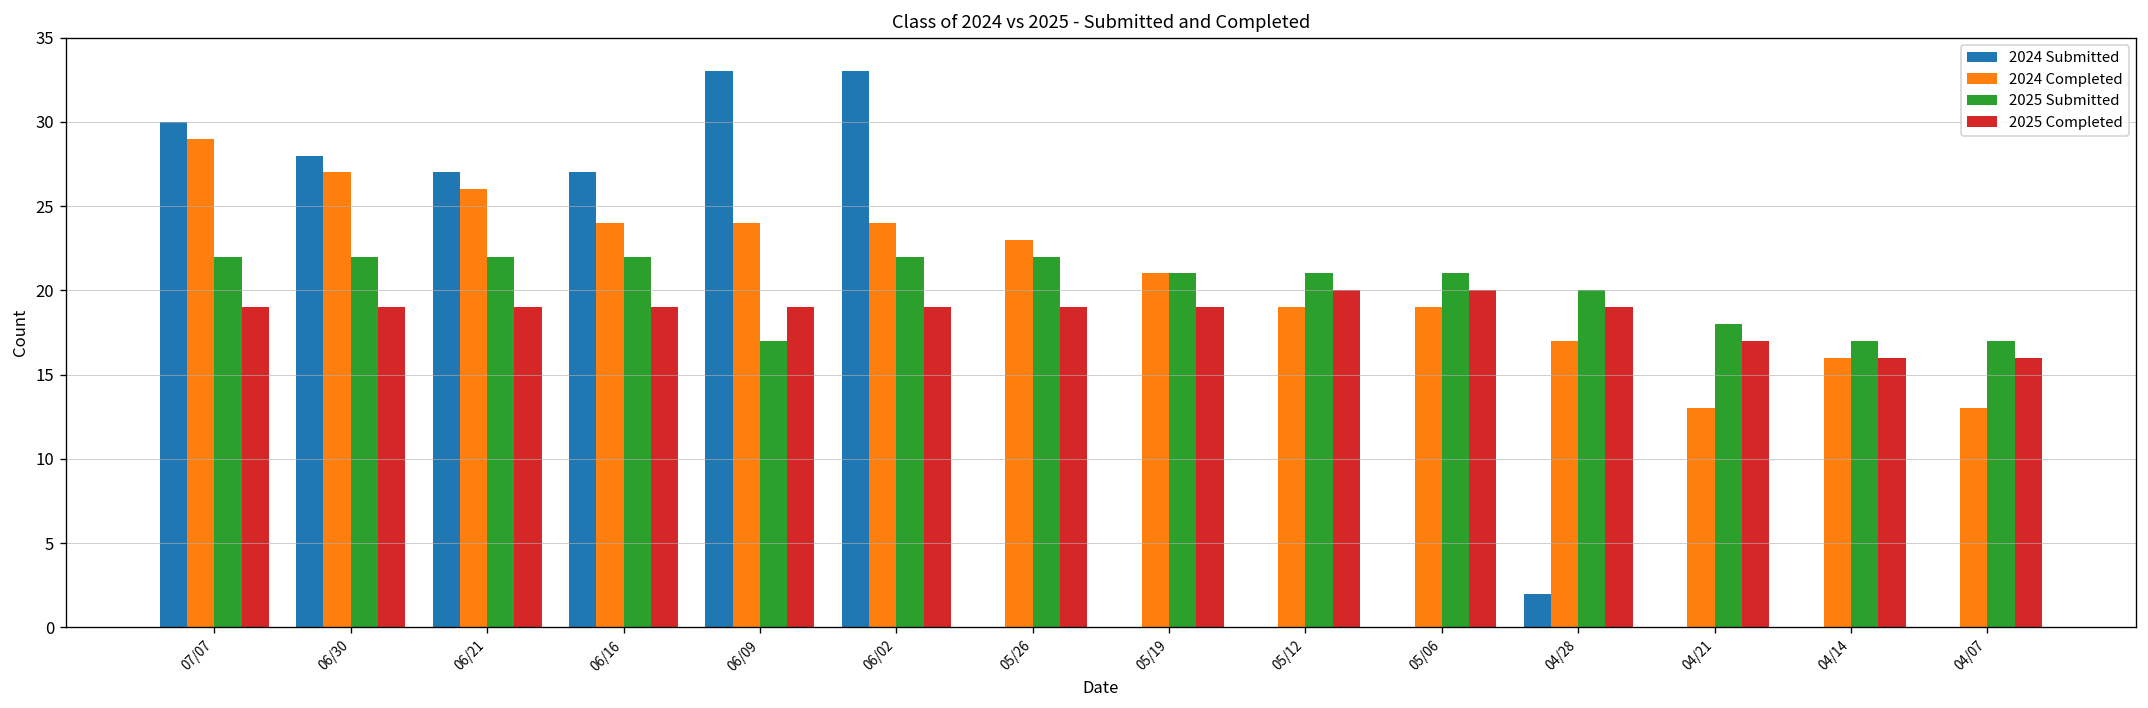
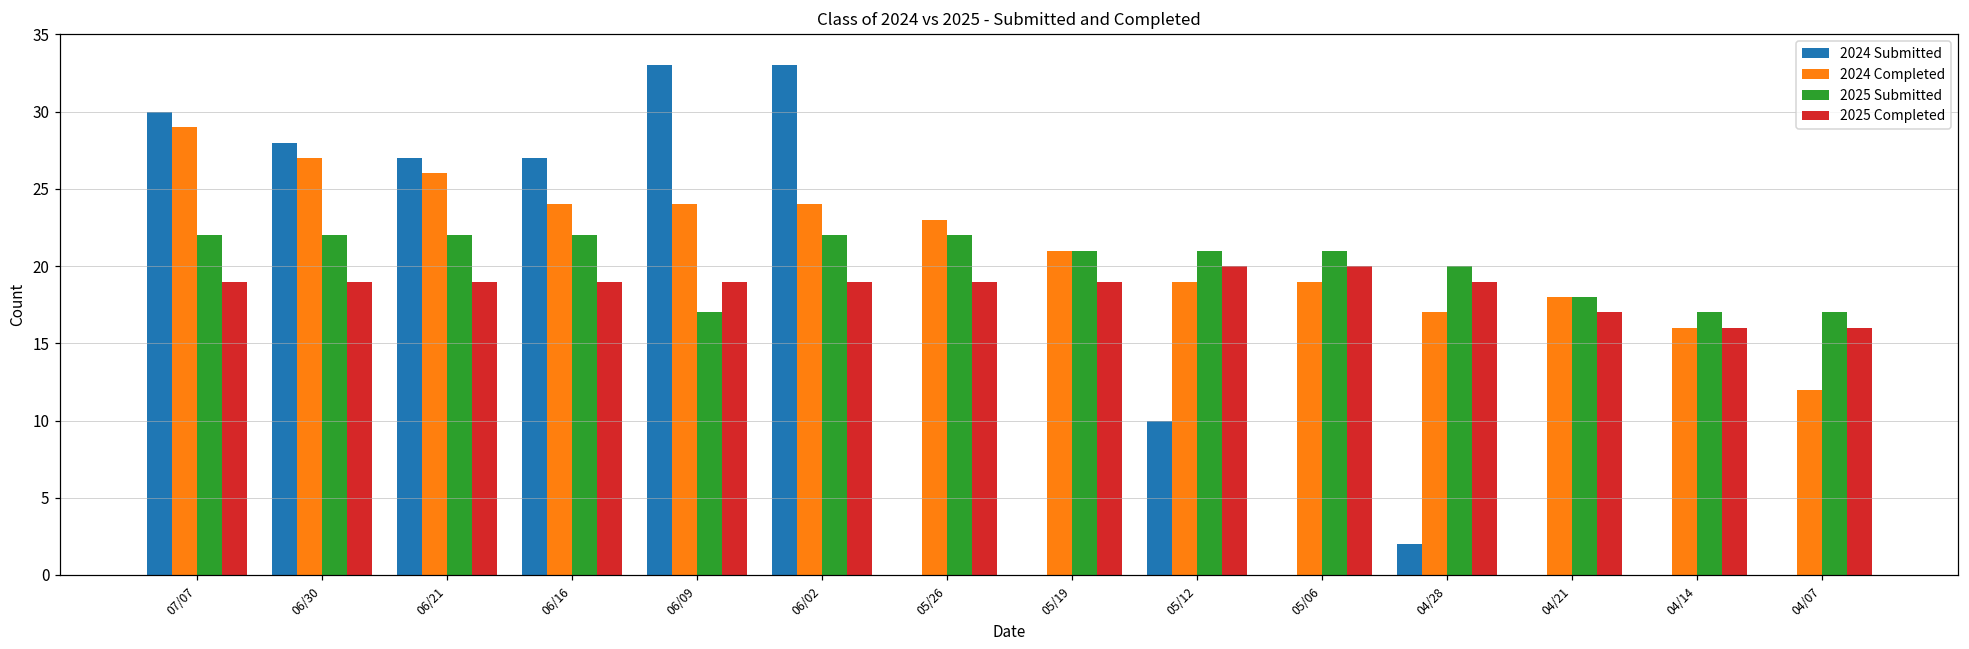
  {
    "2024 Submitted": {
      "07/07": 30,
      "06/30": 28,
      "06/21": 27,
      "06/16": 27,
      "06/09": 33,
      "06/02": 33,
      "05/26": 0,
      "05/19": 0,
-     "05/12": 0,
+     "05/12": 10,
      "05/06": 0,
      "04/28": 2,
      "04/21": 0,
      "04/14": 0,
      "04/07": 0
    },
    "2024 Completed": {
      "07/07": 29,
      "06/30": 27,
      "06/21": 26,
      "06/16": 24,
      "06/09": 24,
      "06/02": 24,
      "05/26": 23,
      "05/19": 21,
      "05/12": 19,
      "05/06": 19,
      "04/28": 17,
-     "04/21": 13,
+     "04/21": 18,
      "04/14": 16,
-     "04/07": 13
+     "04/07": 12
    },
    "2025 Submitted": {
      "07/07": 22,
      "06/30": 22,
      "06/21": 22,
      "06/16": 22,
      "06/09": 17,
      "06/02": 22,
      "05/26": 22,
      "05/19": 21,
      "05/12": 21,
      "05/06": 21,
      "04/28": 20,
      "04/21": 18,
      "04/14": 17,
      "04/07": 17
    },
    "2025 Completed": {
      "07/07": 19,
      "06/30": 19,
      "06/21": 19,
      "06/16": 19,
      "06/09": 19,
      "06/02": 19,
      "05/26": 19,
      "05/19": 19,
      "05/12": 20,
      "05/06": 20,
      "04/28": 19,
      "04/21": 17,
      "04/14": 16,
      "04/07": 16
    }
  }
